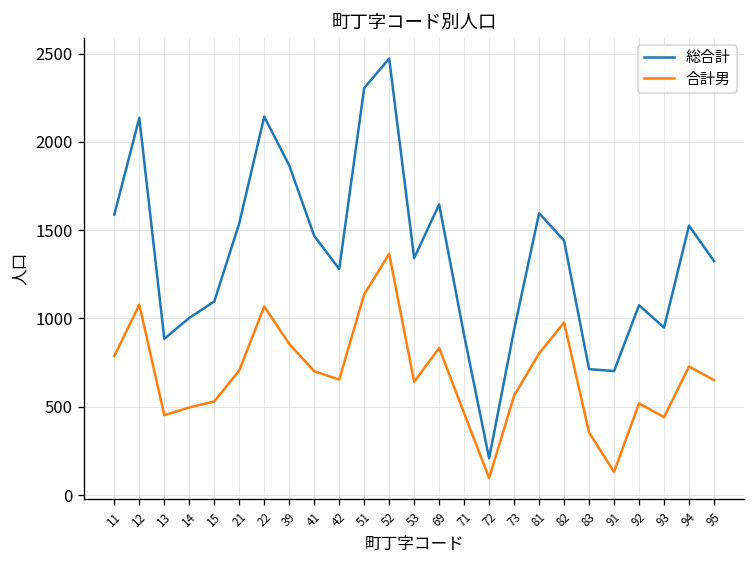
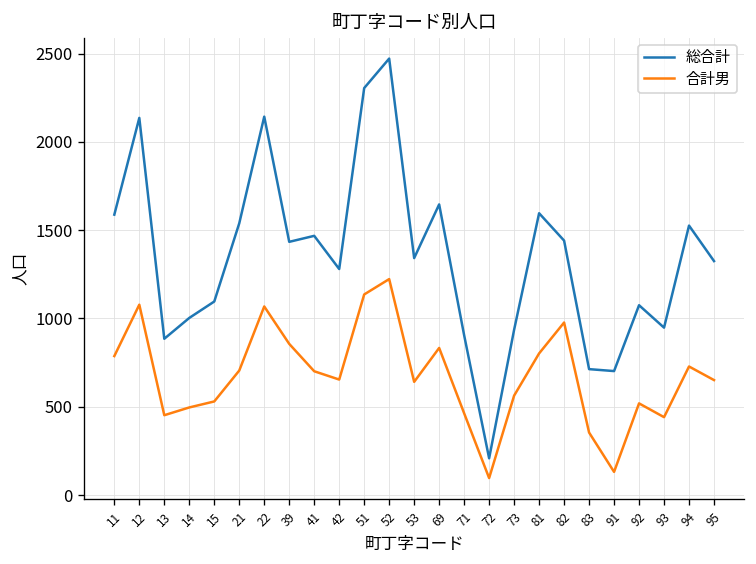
  {
    "総合計": {
      "11": 1590,
      "12": 2140,
      "13": 890,
      "14": 1000,
      "15": 1100,
      "21": 1540,
      "22": 2140,
-     "39": 1870,
+     "39": 1430,
      "41": 1470,
      "42": 1280,
      "51": 2310,
      "52": 2470,
      "53": 1340,
      "69": 1650,
      "71": 910,
      "72": 210,
      "73": 940,
      "81": 1600,
      "82": 1440,
      "83": 710,
      "91": 700,
      "92": 1080,
      "93": 950,
      "94": 1530,
      "95": 1330
    },
    "合計男": {
      "11": 790,
      "12": 1080,
      "13": 450,
      "14": 500,
      "15": 530,
      "21": 710,
      "22": 1070,
      "39": 860,
      "41": 700,
      "42": 650,
      "51": 1140,
-     "52": 1370,
+     "52": 1220,
      "53": 640,
      "69": 830,
      "71": 460,
      "72": 100,
      "73": 560,
      "81": 800,
      "82": 980,
      "83": 350,
      "91": 130,
      "92": 520,
      "93": 440,
      "94": 730,
      "95": 650
    }
  }
